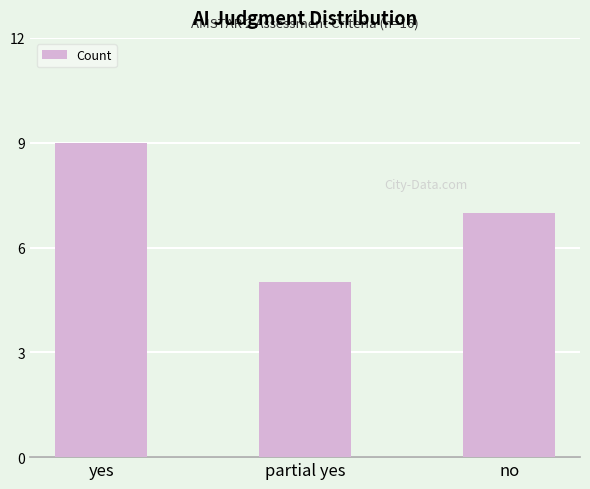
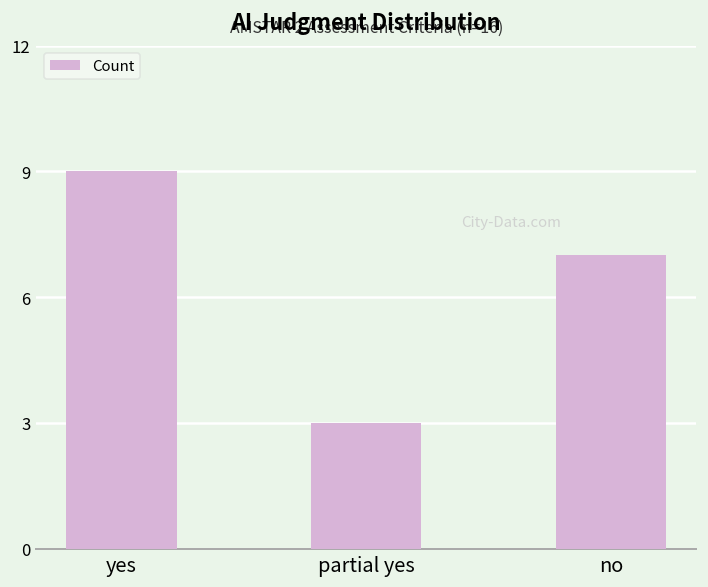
  {
    "yes": 9,
-   "partial yes": 5,
+   "partial yes": 3,
    "no": 7
  }
